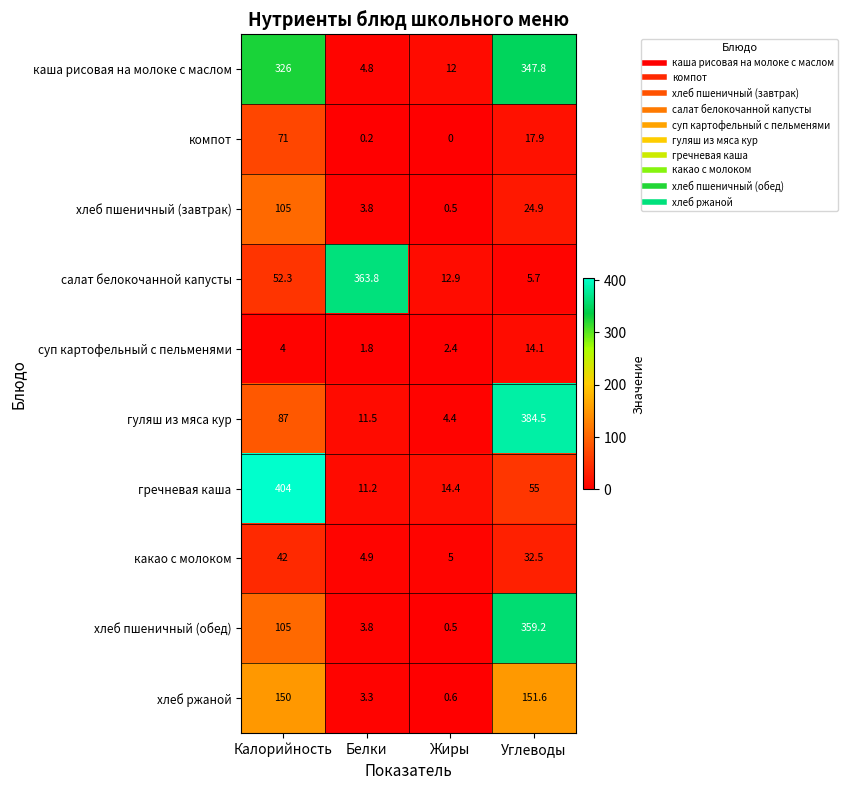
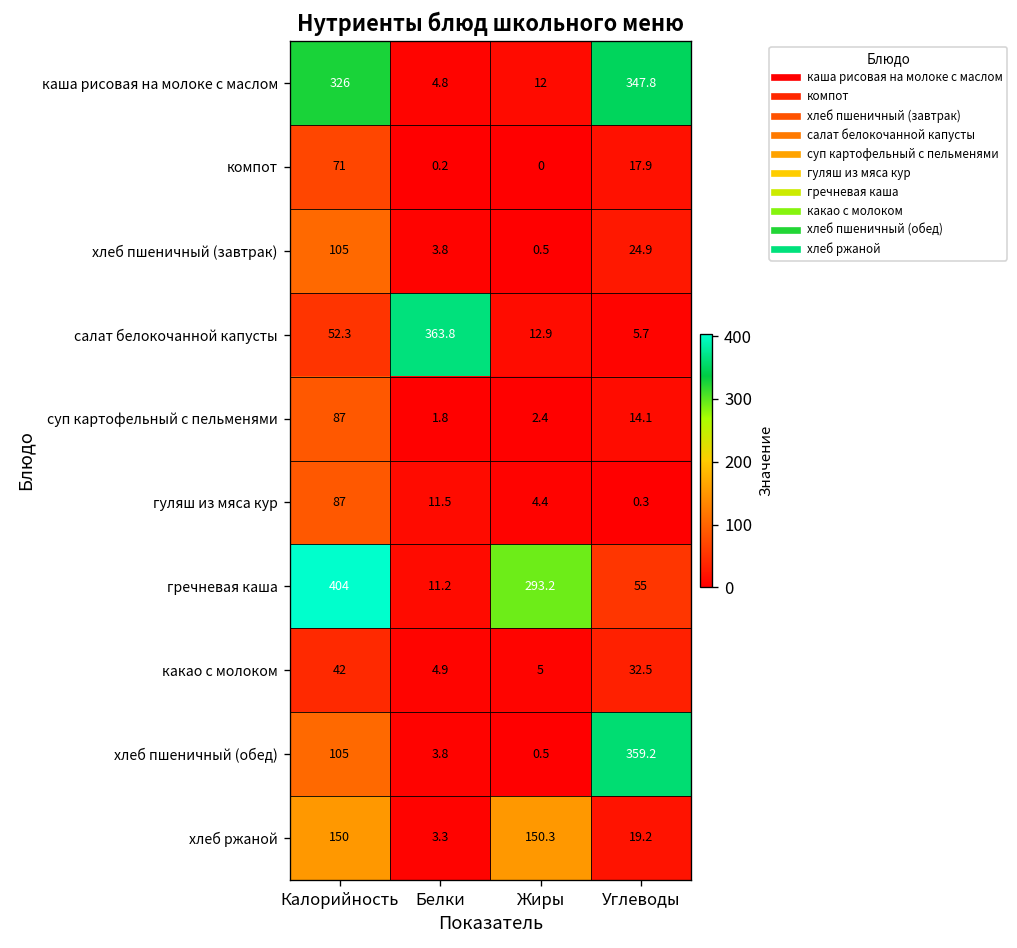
  {
    "каша рисовая на молоке с маслом": {
      "Калорийность": 326,
      "Белки": 4.8,
      "Жиры": 12,
      "Углеводы": 347.8
    },
    "компот": {
      "Калорийность": 71,
      "Белки": 0.2,
      "Жиры": 0,
      "Углеводы": 17.9
    },
    "хлеб пшеничный (завтрак)": {
      "Калорийность": 105,
      "Белки": 3.8,
      "Жиры": 0.5,
      "Углеводы": 24.9
    },
    "салат белокочанной капусты": {
      "Калорийность": 52.3,
      "Белки": 363.8,
      "Жиры": 12.9,
      "Углеводы": 5.7
    },
    "суп картофельный с пельменями": {
-     "Калорийность": 4,
+     "Калорийность": 87,
      "Белки": 1.8,
      "Жиры": 2.4,
      "Углеводы": 14.1
    },
    "гуляш из мяса кур": {
      "Калорийность": 87,
      "Белки": 11.5,
      "Жиры": 4.4,
-     "Углеводы": 384.5
+     "Углеводы": 0.3
    },
    "гречневая каша": {
      "Калорийность": 404,
      "Белки": 11.2,
-     "Жиры": 14.4,
+     "Жиры": 293.2,
      "Углеводы": 55
    },
    "какао с молоком": {
      "Калорийность": 42,
      "Белки": 4.9,
      "Жиры": 5,
      "Углеводы": 32.5
    },
    "хлеб пшеничный (обед)": {
      "Калорийность": 105,
      "Белки": 3.8,
      "Жиры": 0.5,
      "Углеводы": 359.2
    },
    "хлеб ржаной": {
      "Калорийность": 150,
      "Белки": 3.3,
-     "Жиры": 0.6,
-     "Углеводы": 151.6
+     "Жиры": 150.3,
+     "Углеводы": 19.2
    }
  }
